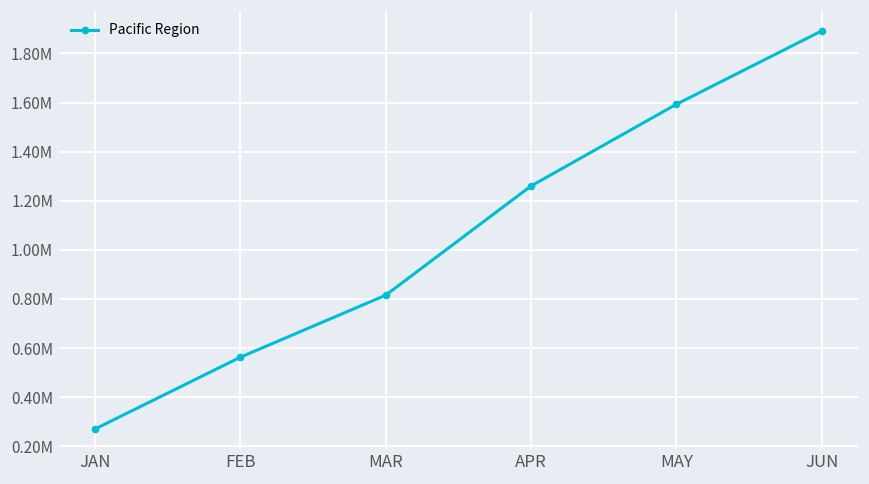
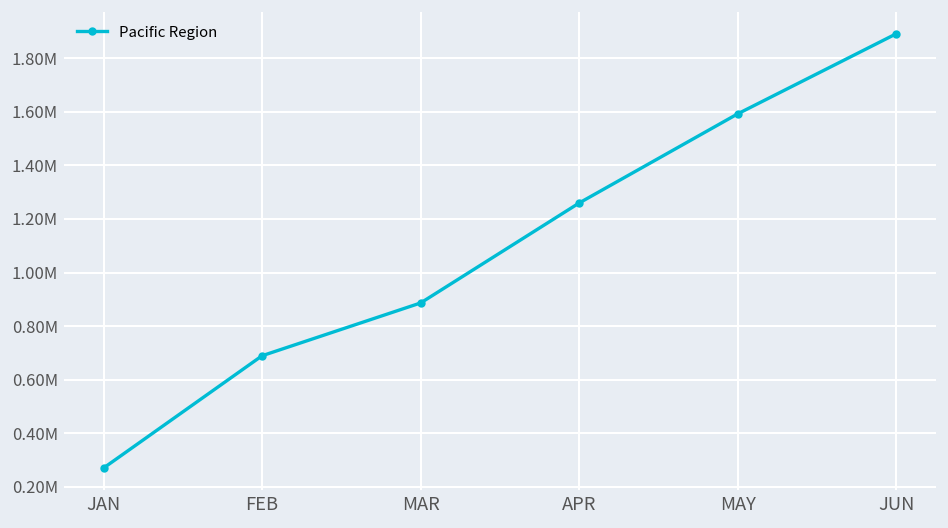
  {
    "JAN": 270000,
-   "FEB": 560000,
-   "MAR": 820000,
+   "FEB": 690000,
+   "MAR": 890000,
    "APR": 1260000,
    "MAY": 1590000,
    "JUN": 1890000
  }
